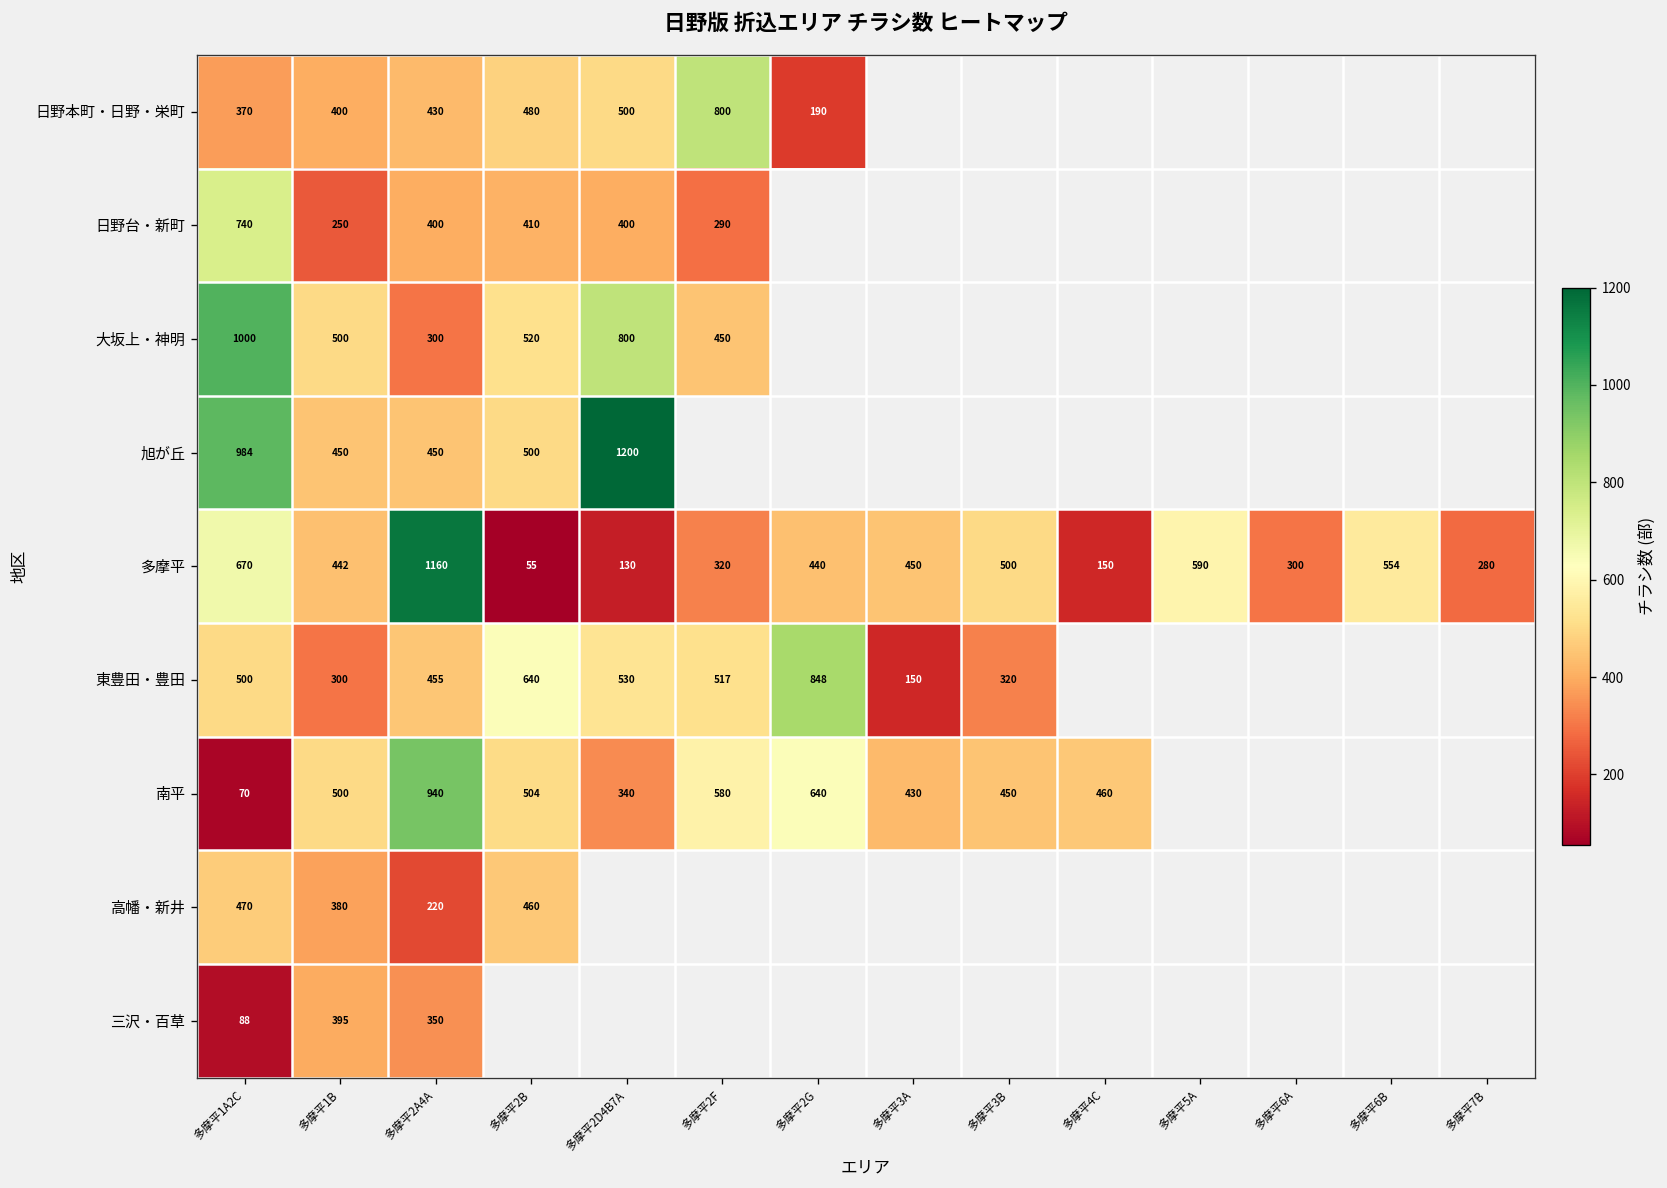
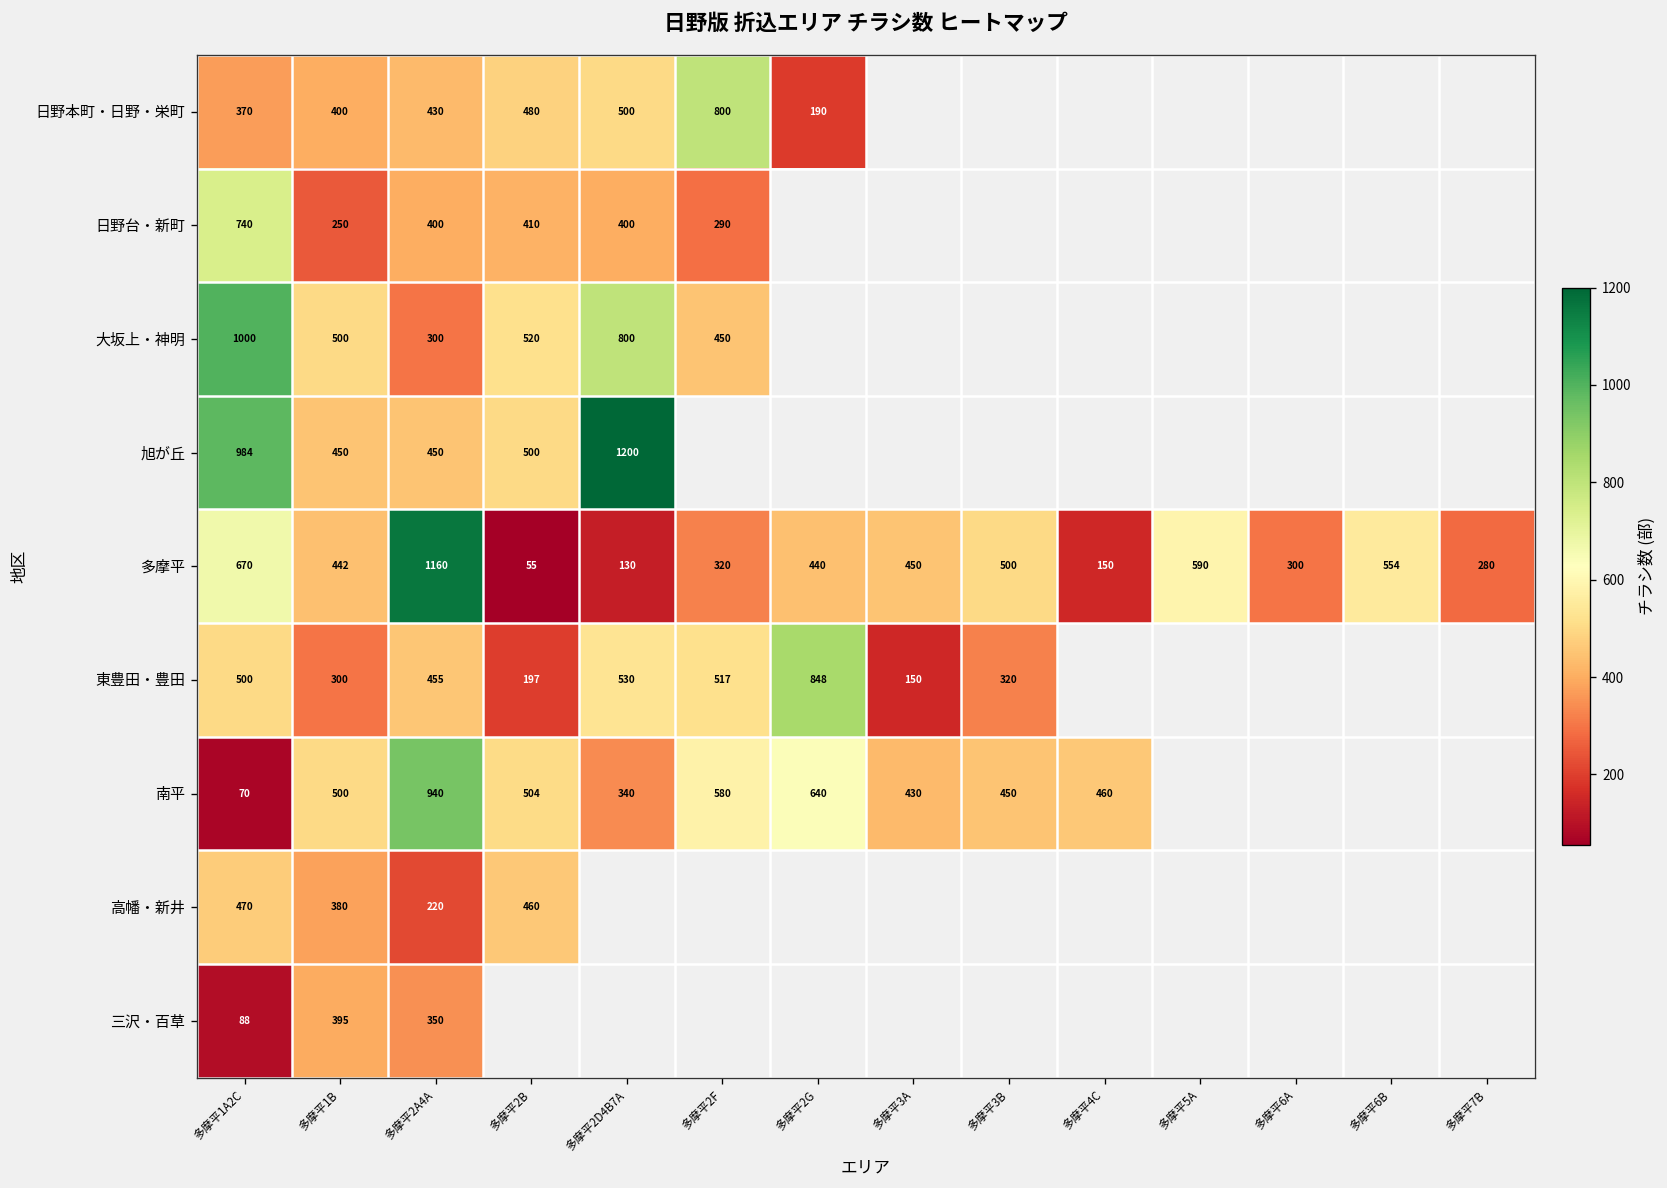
  {
    "日野本町・日野・栄町": {
      "多摩平1A2C": 370,
      "多摩平1B": 400,
      "多摩平2A4A": 430,
      "多摩平2B": 480,
      "多摩平2D4B7A": 500,
      "多摩平2F": 800,
      "多摩平2G": 190
    },
    "日野台・新町": {
      "多摩平1A2C": 740,
      "多摩平1B": 250,
      "多摩平2A4A": 400,
      "多摩平2B": 410,
      "多摩平2D4B7A": 400,
      "多摩平2F": 290
    },
    "大坂上・神明": {
      "多摩平1A2C": 1000,
      "多摩平1B": 500,
      "多摩平2A4A": 300,
      "多摩平2B": 520,
      "多摩平2D4B7A": 800,
      "多摩平2F": 450
    },
    "旭が丘": {
      "多摩平1A2C": 984,
      "多摩平1B": 450,
      "多摩平2A4A": 450,
      "多摩平2B": 500,
      "多摩平2D4B7A": 1200
    },
    "多摩平": {
      "多摩平1A2C": 670,
      "多摩平1B": 442,
      "多摩平2A4A": 1160,
      "多摩平2B": 55,
      "多摩平2D4B7A": 130,
      "多摩平2F": 320,
      "多摩平2G": 440,
      "多摩平3A": 450,
      "多摩平3B": 500,
      "多摩平4C": 150,
      "多摩平5A": 590,
      "多摩平6A": 300,
      "多摩平6B": 554,
      "多摩平7B": 280
    },
    "東豊田・豊田": {
      "多摩平1A2C": 500,
      "多摩平1B": 300,
      "多摩平2A4A": 455,
-     "多摩平2B": 640,
+     "多摩平2B": 197,
      "多摩平2D4B7A": 530,
      "多摩平2F": 517,
      "多摩平2G": 848,
      "多摩平3A": 150,
      "多摩平3B": 320
    },
    "南平": {
      "多摩平1A2C": 70,
      "多摩平1B": 500,
      "多摩平2A4A": 940,
      "多摩平2B": 504,
      "多摩平2D4B7A": 340,
      "多摩平2F": 580,
      "多摩平2G": 640,
      "多摩平3A": 430,
      "多摩平3B": 450,
      "多摩平4C": 460
    },
    "高幡・新井": {
      "多摩平1A2C": 470,
      "多摩平1B": 380,
      "多摩平2A4A": 220,
      "多摩平2B": 460
    },
    "三沢・百草": {
      "多摩平1A2C": 88,
      "多摩平1B": 395,
      "多摩平2A4A": 350
    }
  }
